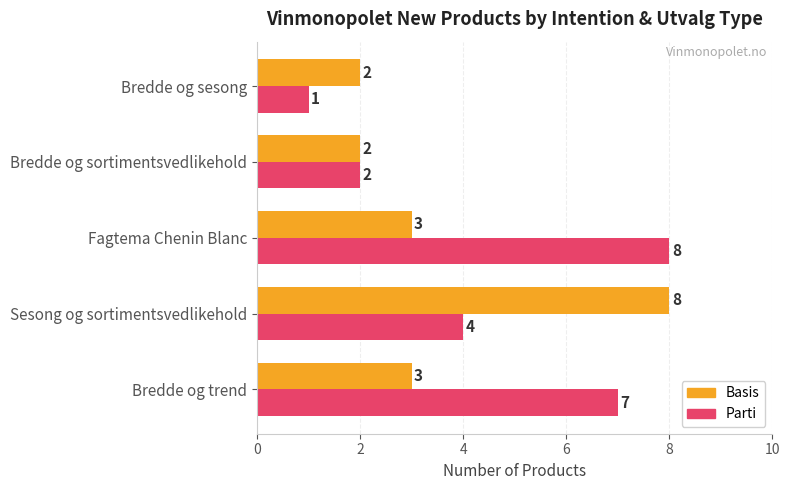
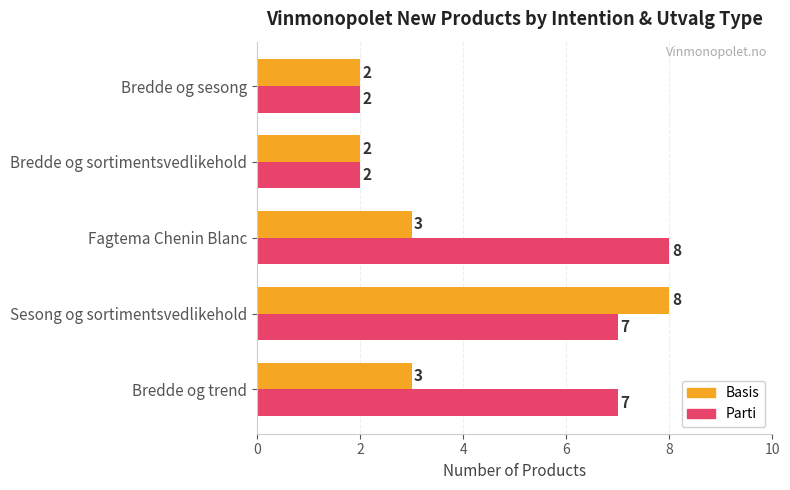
  {
    "Basis": {
      "Bredde og sesong": 2,
      "Bredde og sortimentsvedlikehold": 2,
      "Fagtema Chenin Blanc": 3,
      "Sesong og sortimentsvedlikehold": 8,
      "Bredde og trend": 3
    },
    "Parti": {
-     "Bredde og sesong": 1,
+     "Bredde og sesong": 2,
      "Bredde og sortimentsvedlikehold": 2,
      "Fagtema Chenin Blanc": 8,
-     "Sesong og sortimentsvedlikehold": 4,
+     "Sesong og sortimentsvedlikehold": 7,
      "Bredde og trend": 7
    }
  }
